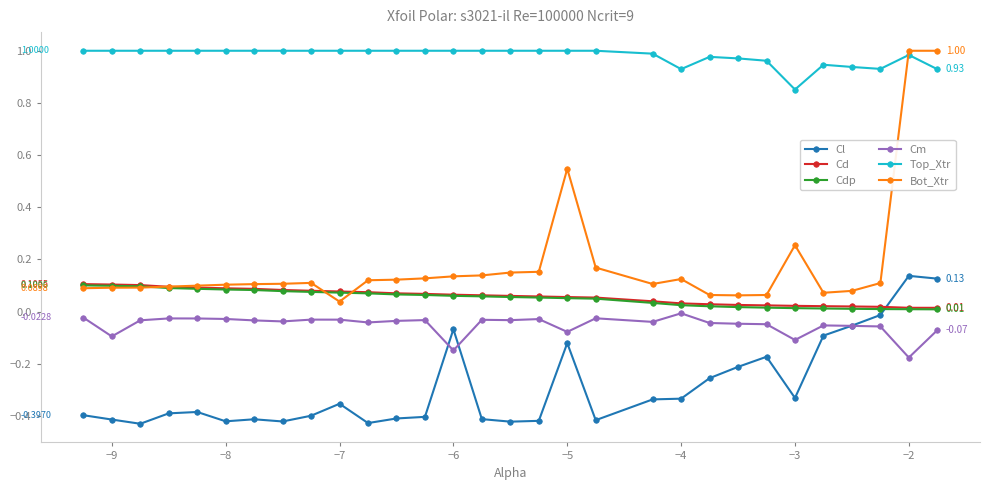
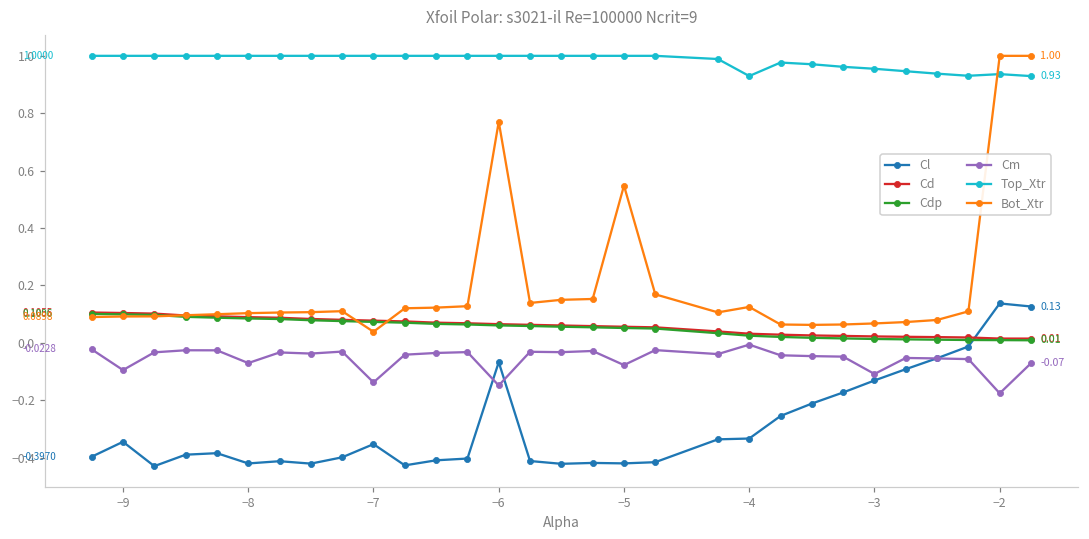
  {
    "Cl": {
-     "−9": -0.41,
+     "−9": -0.35,
      "−8": -0.42,
      "−7": -0.35,
      "−6": -0.07,
-     "−5": -0.12,
+     "−5": -0.42,
      "−4": -0.33,
-     "−3": -0.33,
+     "−3": -0.13,
      "−2": 0.14
    },
    "Cm": {
      "−9": -0.10,
-     "−8": -0.03,
-     "−7": -0.03,
+     "−8": -0.07,
+     "−7": -0.14,
      "−6": -0.15,
      "−5": -0.08,
      "−4": -0.01,
      "−3": -0.11,
      "−2": -0.18
    },
    "Top_Xtr": {
      "−9": 1.00,
      "−8": 1.00,
      "−7": 1.00,
      "−6": 1.00,
      "−5": 1.00,
      "−4": 0.93,
-     "−3": 0.85,
-     "−2": 0.98
+     "−3": 0.95,
+     "−2": 0.94
    },
    "Bot_Xtr": {
      "−8": 0.10,
      "−7": 0.04,
-     "−6": 0.14,
+     "−6": 0.77,
      "−5": 0.55,
      "−4": 0.13,
-     "−3": 0.25,
+     "−3": 0.07,
      "−2": 1.00
    }
  }
